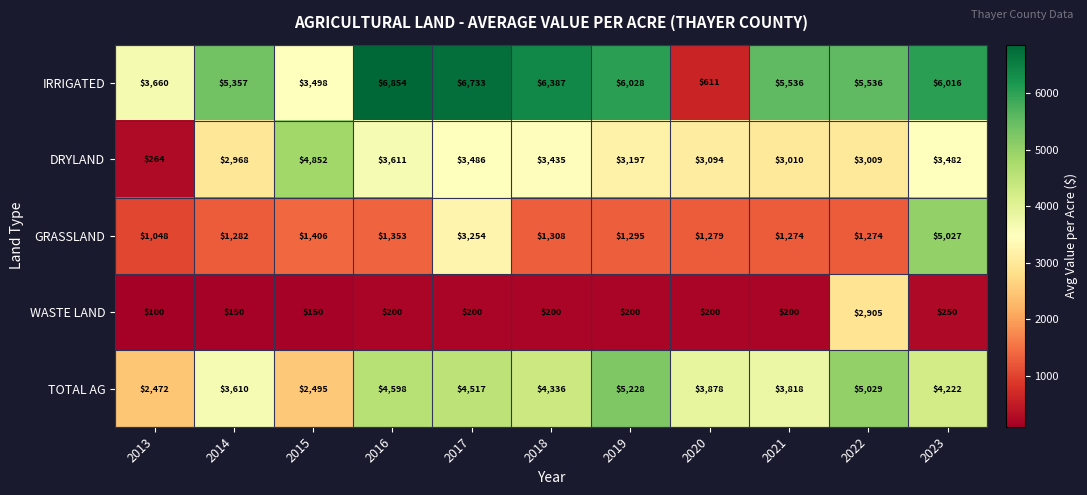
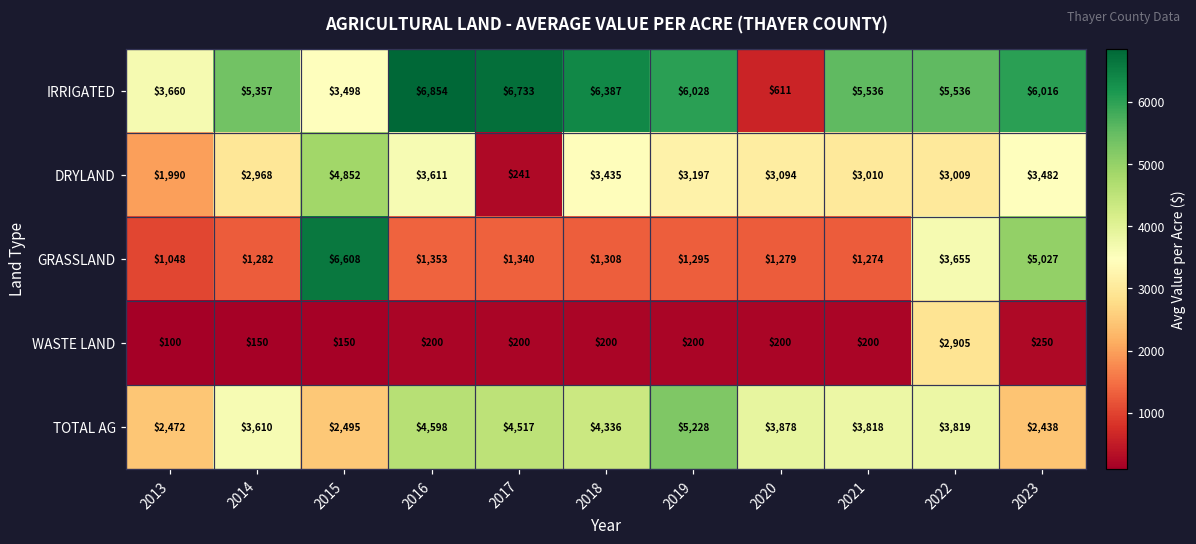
  {
    "IRRIGATED": {
      "2013": "$3,660",
      "2014": "$5,357",
      "2015": "$3,498",
      "2016": "$6,854",
      "2017": "$6,733",
      "2018": "$6,387",
      "2019": "$6,028",
      "2020": "$611",
      "2021": "$5,536",
      "2022": "$5,536",
      "2023": "$6,016"
    },
    "DRYLAND": {
-     "2013": "$264",
+     "2013": "$1,990",
      "2014": "$2,968",
      "2015": "$4,852",
      "2016": "$3,611",
-     "2017": "$3,486",
+     "2017": "$241",
      "2018": "$3,435",
      "2019": "$3,197",
      "2020": "$3,094",
      "2021": "$3,010",
      "2022": "$3,009",
      "2023": "$3,482"
    },
    "GRASSLAND": {
      "2013": "$1,048",
      "2014": "$1,282",
-     "2015": "$1,406",
+     "2015": "$6,608",
      "2016": "$1,353",
-     "2017": "$3,254",
+     "2017": "$1,340",
      "2018": "$1,308",
      "2019": "$1,295",
      "2020": "$1,279",
      "2021": "$1,274",
-     "2022": "$1,274",
+     "2022": "$3,655",
      "2023": "$5,027"
    },
    "WASTE LAND": {
      "2013": "$100",
      "2014": "$150",
      "2015": "$150",
      "2016": "$200",
      "2017": "$200",
      "2018": "$200",
      "2019": "$200",
      "2020": "$200",
      "2021": "$200",
      "2022": "$2,905",
      "2023": "$250"
    },
    "TOTAL AG": {
      "2013": "$2,472",
      "2014": "$3,610",
      "2015": "$2,495",
      "2016": "$4,598",
      "2017": "$4,517",
      "2018": "$4,336",
      "2019": "$5,228",
      "2020": "$3,878",
      "2021": "$3,818",
-     "2022": "$5,029",
-     "2023": "$4,222"
+     "2022": "$3,819",
+     "2023": "$2,438"
    }
  }
